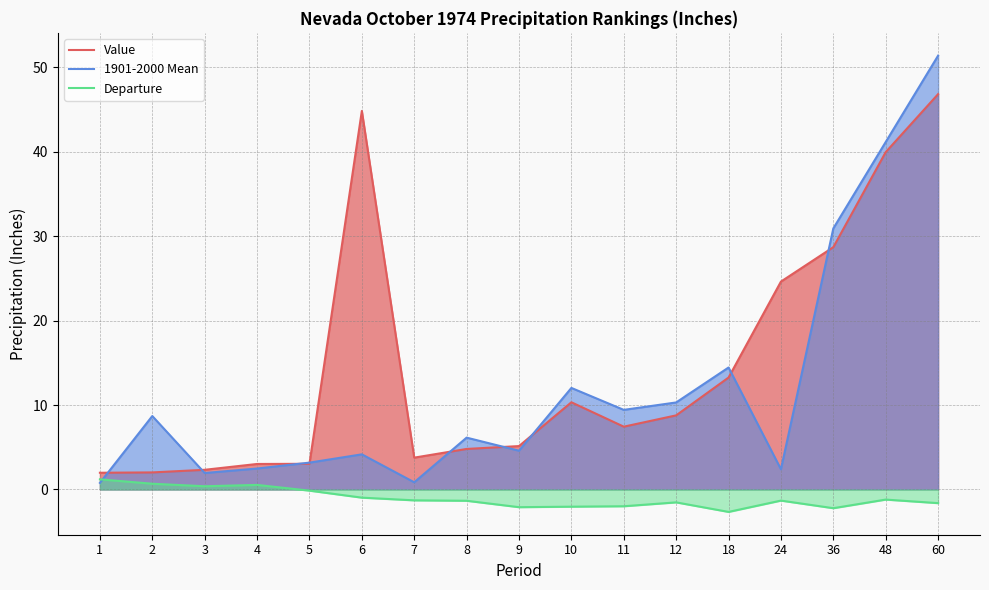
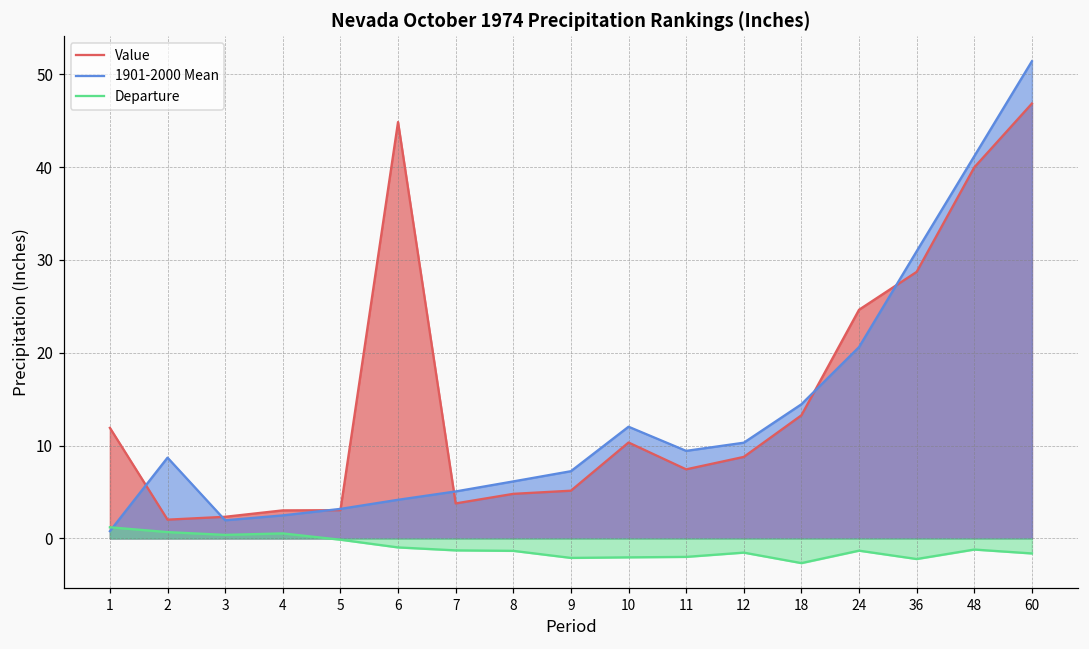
  {
    "Value": {
-     "1": 2,
+     "1": 12,
      "2": 2,
      "3": 2,
      "4": 3,
      "6": 45,
      "7": 4,
      "8": 5,
      "9": 5,
      "10": 10,
      "11": 7,
      "12": 9,
      "18": 13,
      "24": 25,
      "36": 29,
      "48": 40,
      "60": 47
    },
    "1901-2000 Mean": {
      "1": 1,
      "2": 9,
      "3": 2,
      "4": 2,
      "6": 4,
-     "7": 1,
+     "7": 5,
      "8": 6,
-     "9": 5,
+     "9": 7,
      "10": 12,
      "11": 9,
      "12": 10,
      "18": 14,
-     "24": 2,
+     "24": 21,
      "36": 31,
      "48": 41,
      "60": 51
    }
  }
